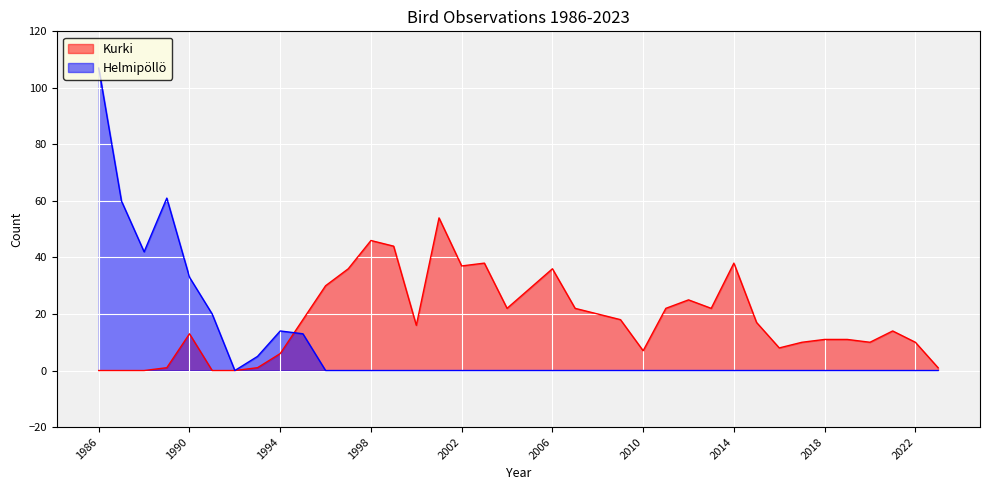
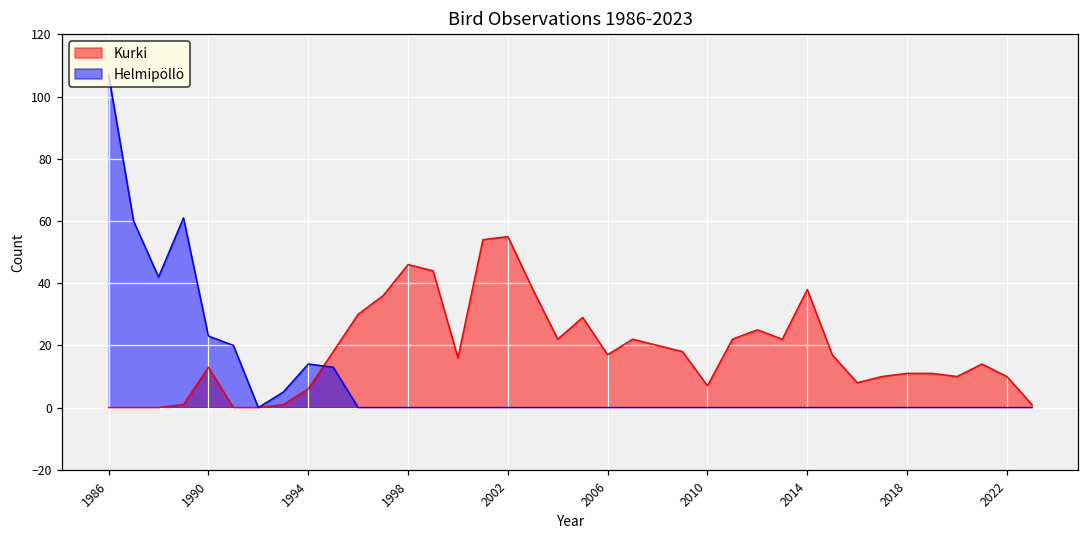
  {
    "Kurki": {
      "1986": 0,
      "1990": 13,
      "1994": 6,
      "1998": 46,
-     "2002": 37,
-     "2006": 36,
+     "2002": 55,
+     "2006": 17,
      "2010": 7,
      "2014": 38,
      "2018": 11,
      "2022": 10
    },
    "Helmipöllö": {
-     "1990": 33,
+     "1990": 23,
      "1994": 14,
      "1998": 0,
      "2002": 0,
      "2006": 0,
      "2010": 0,
      "2014": 0,
      "2018": 0,
      "2022": 0
    }
  }
